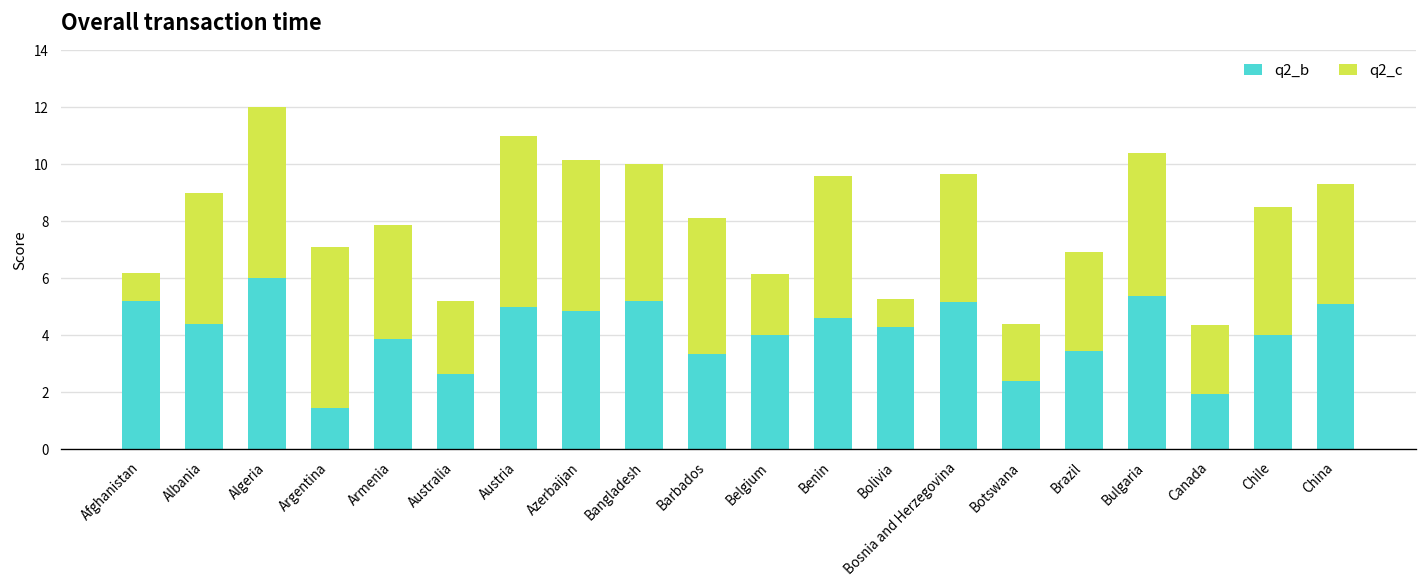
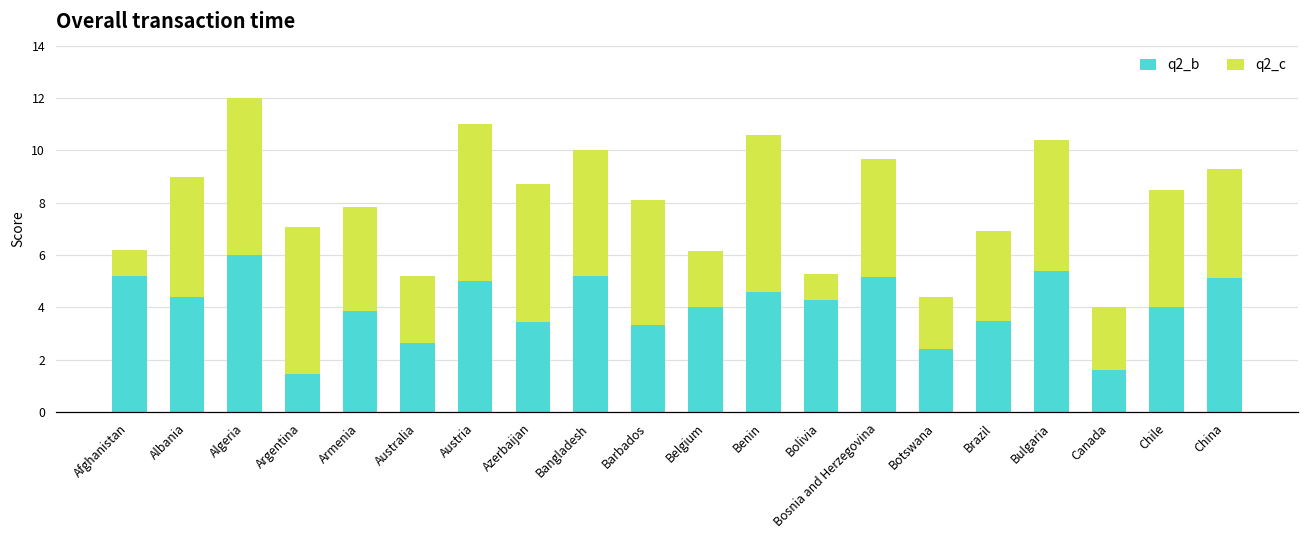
  {
    "q2_b": {
      "Afghanistan": 5.2,
      "Albania": 4.4,
      "Algeria": 6.0,
      "Argentina": 1.5,
      "Armenia": 3.9,
      "Australia": 2.7,
      "Austria": 5.0,
-     "Azerbaijan": 4.9,
+     "Azerbaijan": 3.4,
      "Bangladesh": 5.2,
      "Barbados": 3.3,
      "Belgium": 4.0,
      "Benin": 4.6,
      "Bolivia": 4.3,
      "Bosnia and Herzegovina": 5.2,
      "Botswana": 2.4,
      "Brazil": 3.5,
      "Bulgaria": 5.4,
-     "Canada": 1.9,
+     "Canada": 1.6,
      "Chile": 4.0,
      "China": 5.1
    },
    "q2_c": {
      "Afghanistan": 1,
      "Albania": 4.6,
      "Algeria": 6,
      "Argentina": 5.6,
      "Armenia": 4,
      "Australia": 2.6,
      "Austria": 6,
      "Azerbaijan": 5.3,
      "Bangladesh": 4.8,
      "Barbados": 4.8,
      "Belgium": 2.1,
-     "Benin": 5,
+     "Benin": 6,
      "Bolivia": 1,
      "Bosnia and Herzegovina": 4.5,
      "Botswana": 2,
      "Brazil": 3.5,
      "Bulgaria": 5,
      "Canada": 2.4,
      "Chile": 4.5,
      "China": 4.2
    }
  }
